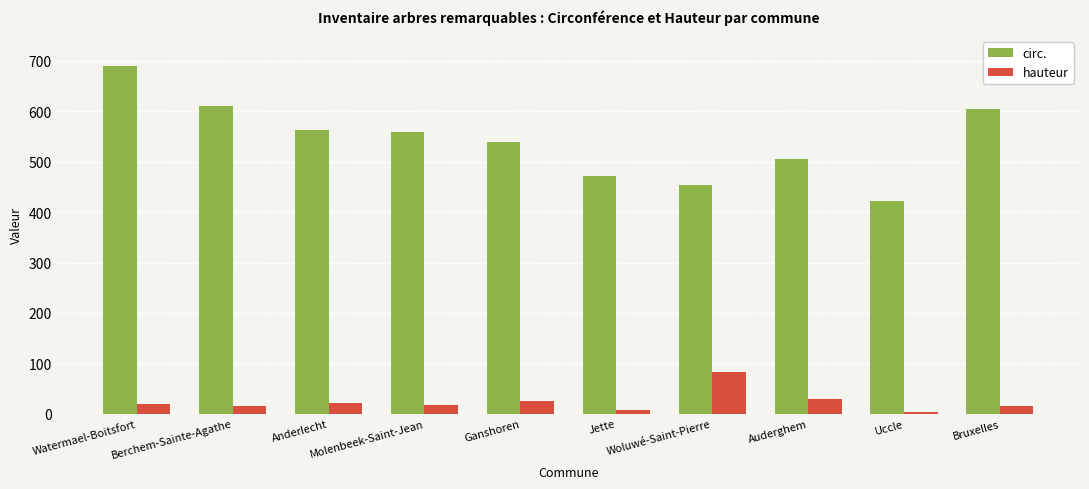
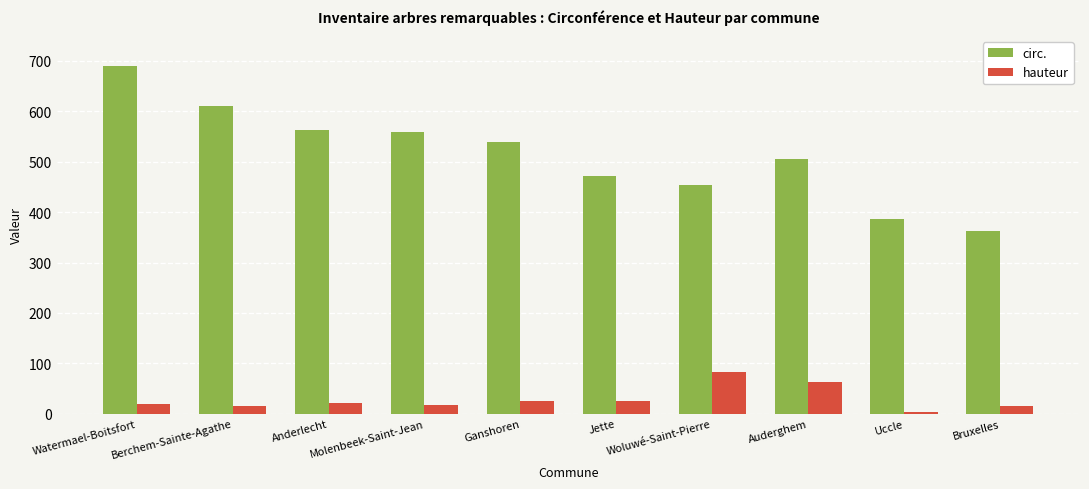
  {
    "circ.": {
      "Watermael-Boitsfort": 690,
      "Berchem-Sainte-Agathe": 610,
      "Anderlecht": 560,
      "Molenbeek-Saint-Jean": 560,
      "Ganshoren": 540,
      "Jette": 470,
      "Woluwé-Saint-Pierre": 450,
      "Auderghem": 510,
-     "Uccle": 420,
-     "Bruxelles": 610
+     "Uccle": 390,
+     "Bruxelles": 360
    },
    "hauteur": {
      "Watermael-Boitsfort": 20,
      "Berchem-Sainte-Agathe": 20,
      "Anderlecht": 20,
      "Molenbeek-Saint-Jean": 20,
      "Ganshoren": 30,
-     "Jette": 10,
+     "Jette": 30,
      "Woluwé-Saint-Pierre": 80,
-     "Auderghem": 30,
+     "Auderghem": 60,
      "Bruxelles": 20
    }
  }
